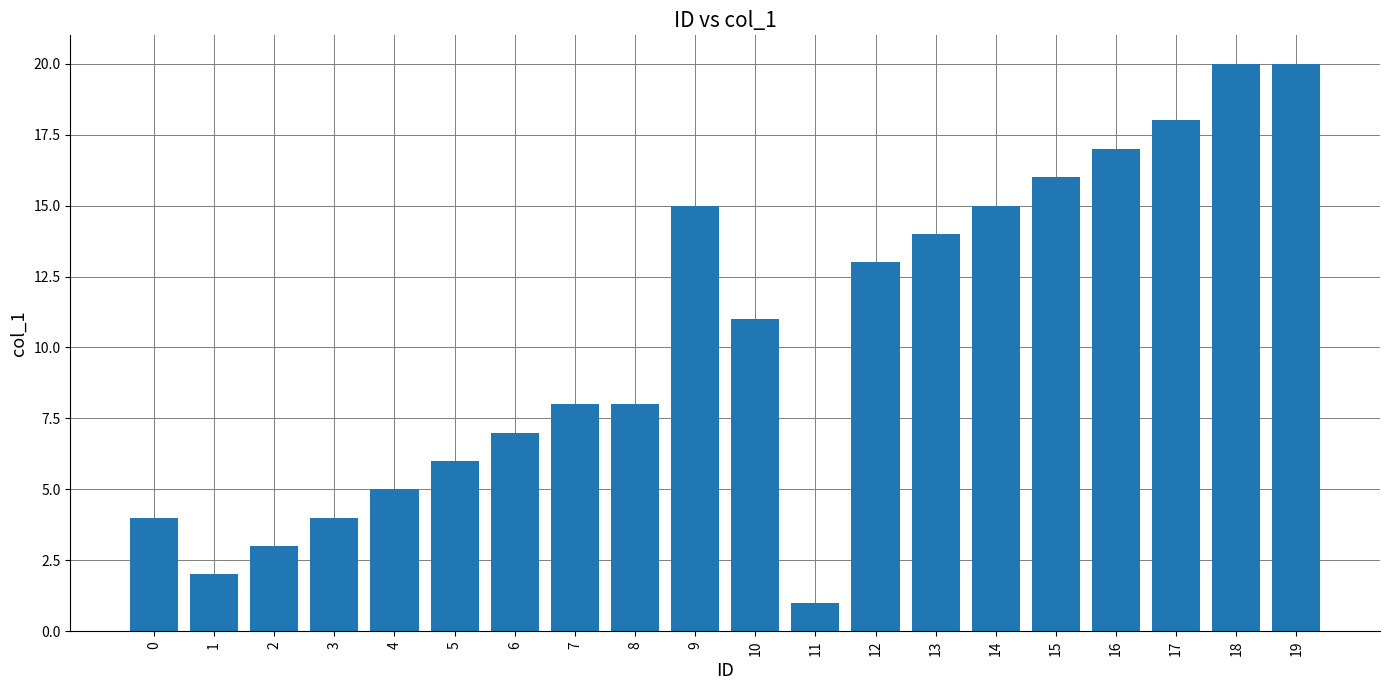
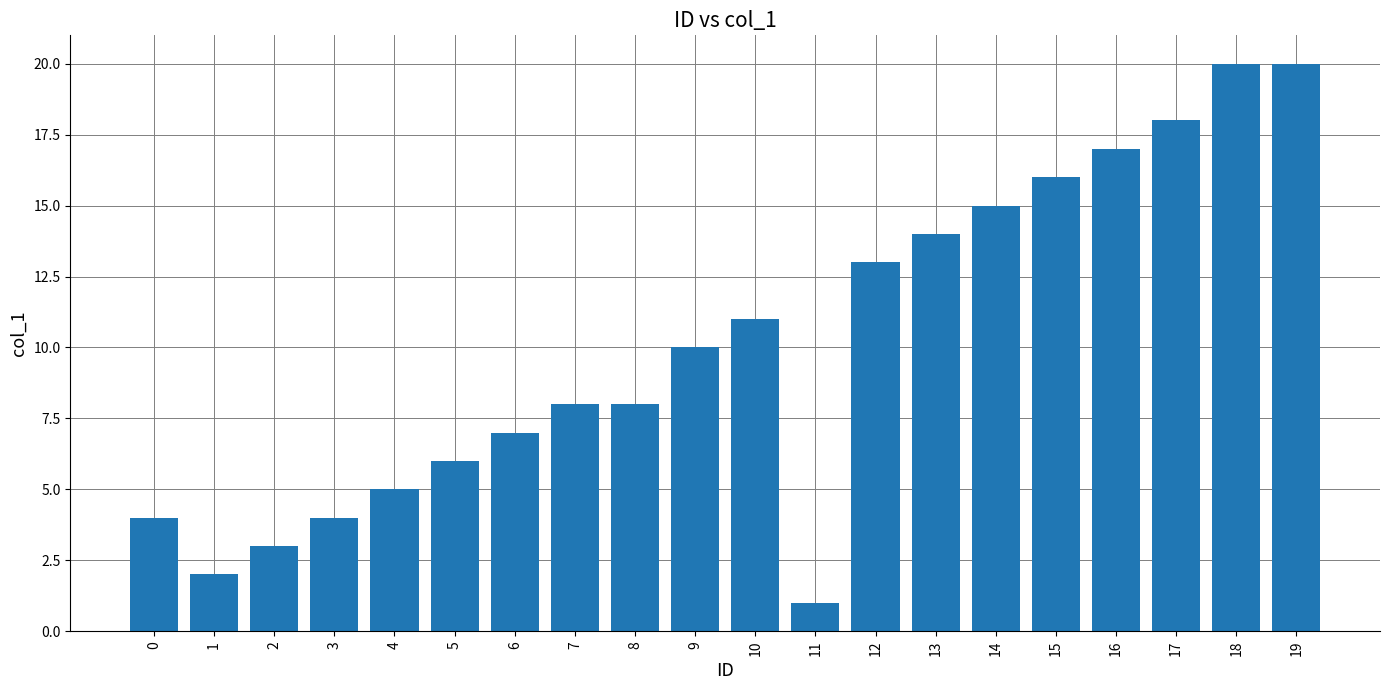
  {
    "0": 4,
    "1": 2,
    "2": 3,
    "3": 4,
    "4": 5,
    "5": 6,
    "6": 7,
    "7": 8,
    "8": 8,
-   "9": 15,
+   "9": 10,
    "10": 11,
    "11": 1,
    "12": 13,
    "13": 14,
    "14": 15,
    "15": 16,
    "16": 17,
    "17": 18,
    "18": 20,
    "19": 20
  }
